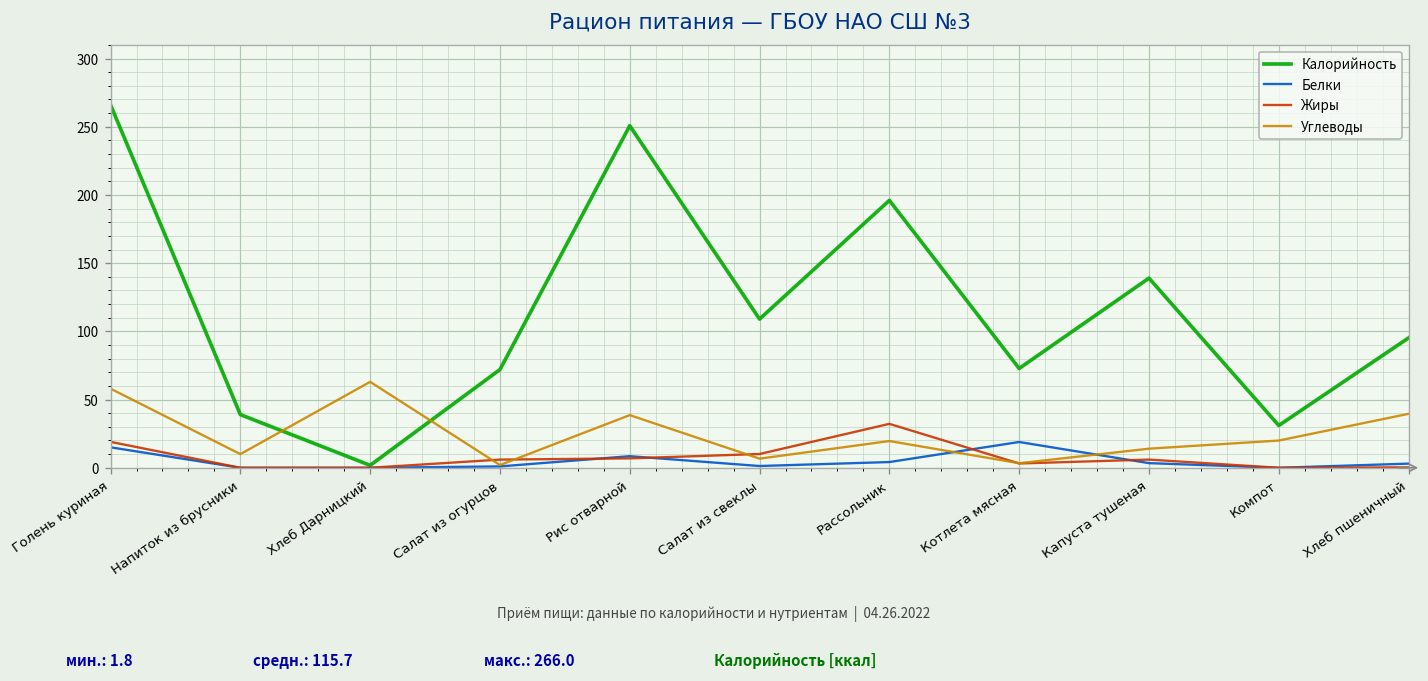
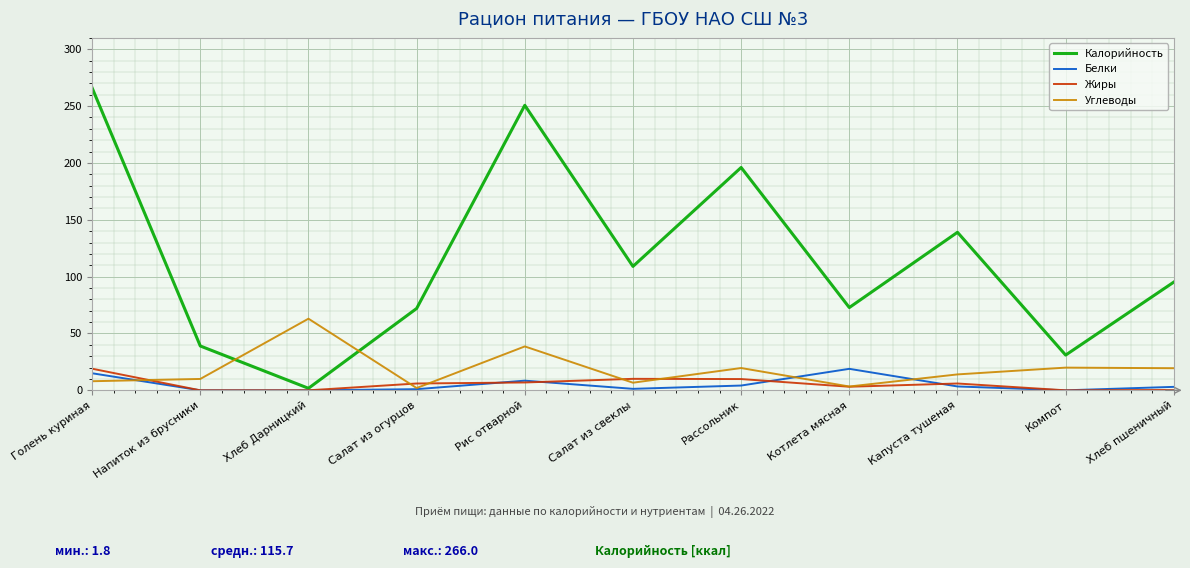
  {
    "Калорийность": {
      "Голень куриная": 266,
      "Напиток из брусники": 39,
      "Салат из огурцов": 72,
      "Рис отварной": 251,
      "Салат из свеклы": 109,
      "Рассольник": 196,
      "Котлета мясная": 73,
      "Капуста тушеная": 139,
      "Компот": 31,
      "Хлеб пшеничный": 95
    },
    "Белки": {
      "Голень куриная": 15,
      "Салат из свеклы": 1,
      "Рассольник": 4,
      "Котлета мясная": 19,
      "Капуста тушеная": 3,
      "Хлеб пшеничный": 3
    },
    "Жиры": {
      "Голень куриная": 19,
      "Салат из огурцов": 6,
      "Салат из свеклы": 10,
-     "Рассольник": 32,
+     "Рассольник": 10,
      "Капуста тушеная": 6,
      "Хлеб пшеничный": 0
    },
    "Углеводы": {
-     "Голень куриная": 58,
+     "Голень куриная": 8,
      "Напиток из брусники": 10,
      "Хлеб Дарницкий": 63,
      "Рис отварной": 39,
      "Салат из свеклы": 7,
      "Рассольник": 20,
      "Капуста тушеная": 14,
      "Компот": 20,
-     "Хлеб пшеничный": 40
+     "Хлеб пшеничный": 19
    }
  }
